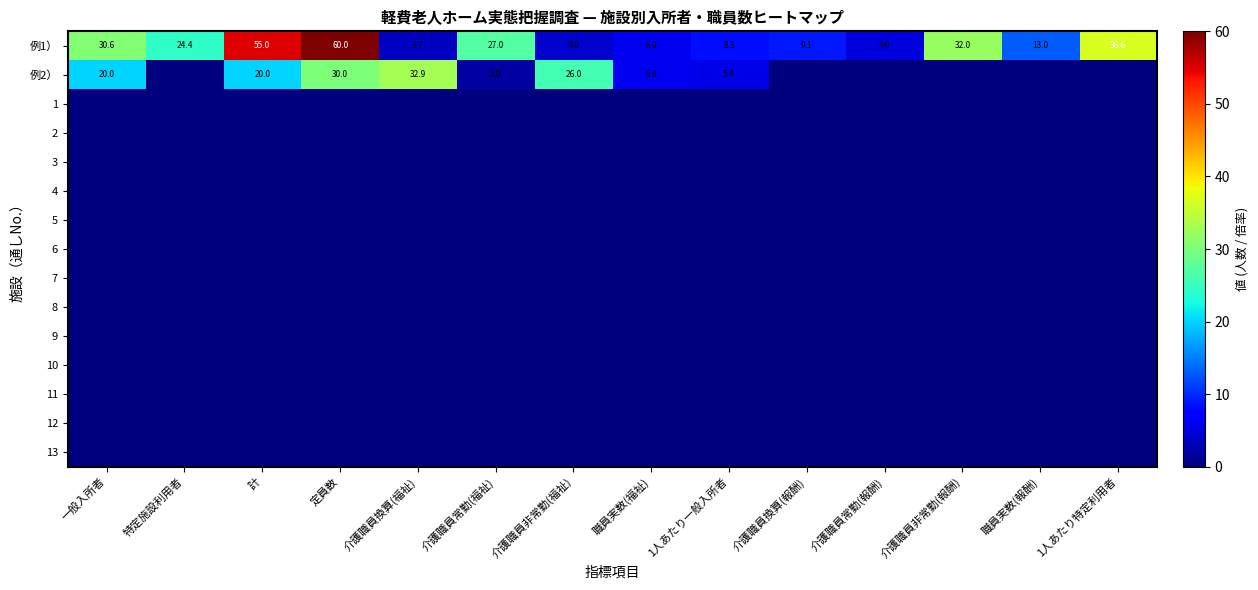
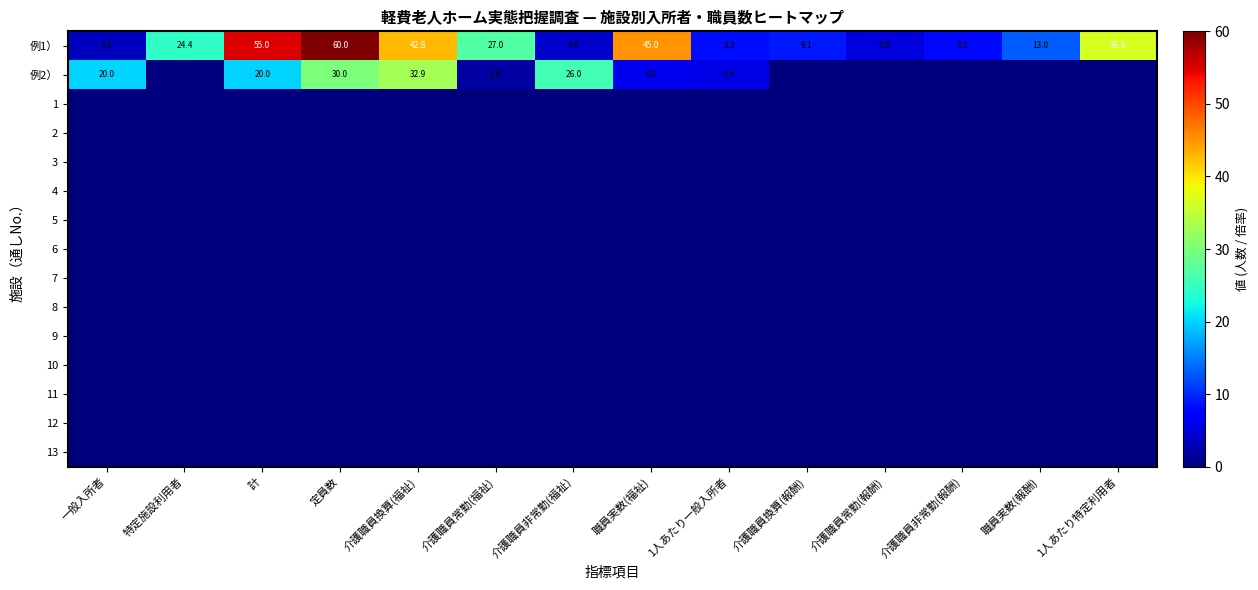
  {
    "例1）": {
-     "一般入所者": 30.6,
+     "一般入所者": 3.3,
      "特定施設利用者": 24.4,
      "計": 55.0,
      "定員数": 60.0,
-     "介護職員換算(福祉)": 3.7,
+     "介護職員換算(福祉)": 42.8,
      "介護職員常勤(福祉)": 27.0,
      "介護職員非常勤(福祉)": 4.0,
-     "職員実数(福祉)": 6.0,
+     "職員実数(福祉)": 45.0,
      "1人あたり一般入所者": 8.3,
      "介護職員換算(報酬)": 9.1,
      "介護職員常勤(報酬)": 5.0,
-     "介護職員非常勤(報酬)": 32.0,
+     "介護職員非常勤(報酬)": 8.0,
      "職員実数(報酬)": 13.0,
      "1人あたり特定利用者": 36.6
    },
    "例2）": {
      "一般入所者": 20.0,
      "計": 20.0,
      "定員数": 30.0,
      "介護職員換算(福祉)": 32.9,
      "介護職員常勤(福祉)": 2.0,
      "介護職員非常勤(福祉)": 26.0,
      "職員実数(福祉)": 6.0,
      "1人あたり一般入所者": 5.4
    }
  }
